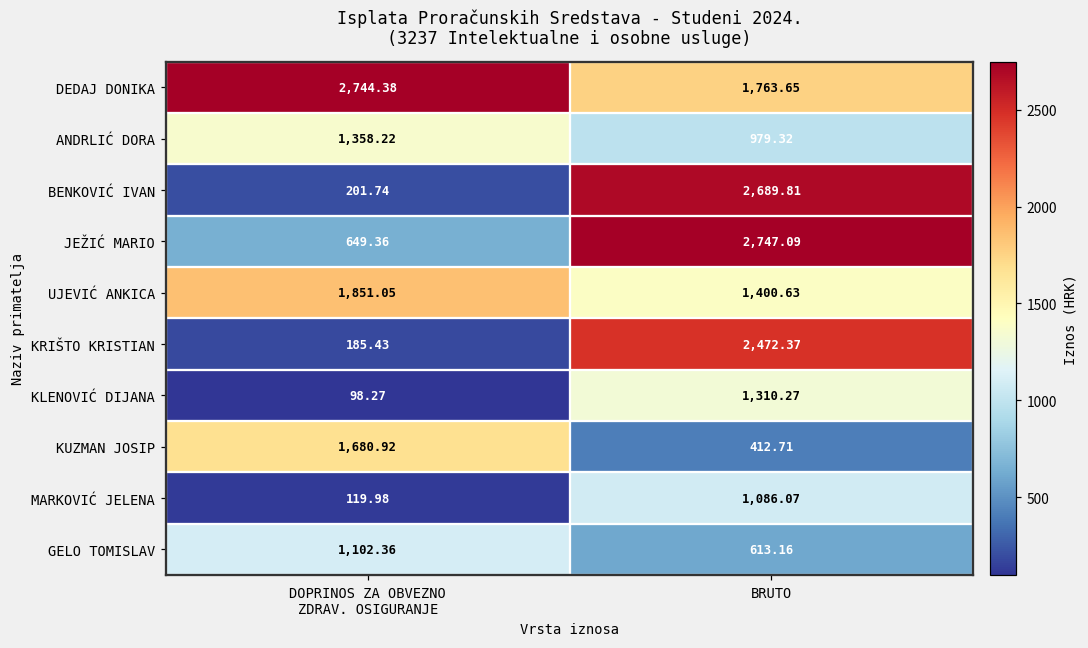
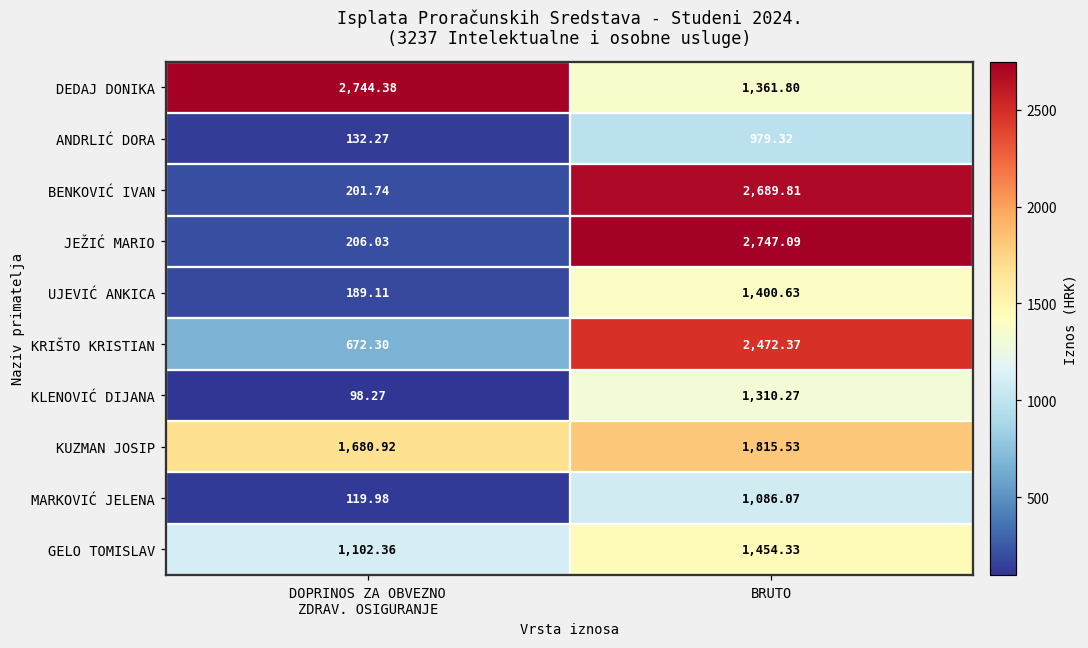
  {
    "DEDAJ DONIKA": {
      "DOPRINOS ZA OBVEZNO ZDRAV. OSIGURANJE": "2,744.38",
-     "BRUTO": "1,763.65"
+     "BRUTO": "1,361.80"
    },
    "ANDRLIĆ DORA": {
-     "DOPRINOS ZA OBVEZNO ZDRAV. OSIGURANJE": "1,358.22",
+     "DOPRINOS ZA OBVEZNO ZDRAV. OSIGURANJE": "132.27",
      "BRUTO": "979.32"
    },
    "BENKOVIĆ IVAN": {
      "DOPRINOS ZA OBVEZNO ZDRAV. OSIGURANJE": "201.74",
      "BRUTO": "2,689.81"
    },
    "JEŽIĆ MARIO": {
-     "DOPRINOS ZA OBVEZNO ZDRAV. OSIGURANJE": "649.36",
+     "DOPRINOS ZA OBVEZNO ZDRAV. OSIGURANJE": "206.03",
      "BRUTO": "2,747.09"
    },
    "UJEVIĆ ANKICA": {
-     "DOPRINOS ZA OBVEZNO ZDRAV. OSIGURANJE": "1,851.05",
+     "DOPRINOS ZA OBVEZNO ZDRAV. OSIGURANJE": "189.11",
      "BRUTO": "1,400.63"
    },
    "KRIŠTO KRISTIAN": {
-     "DOPRINOS ZA OBVEZNO ZDRAV. OSIGURANJE": "185.43",
+     "DOPRINOS ZA OBVEZNO ZDRAV. OSIGURANJE": "672.30",
      "BRUTO": "2,472.37"
    },
    "KLENOVIĆ DIJANA": {
      "DOPRINOS ZA OBVEZNO ZDRAV. OSIGURANJE": "98.27",
      "BRUTO": "1,310.27"
    },
    "KUZMAN JOSIP": {
      "DOPRINOS ZA OBVEZNO ZDRAV. OSIGURANJE": "1,680.92",
-     "BRUTO": "412.71"
+     "BRUTO": "1,815.53"
    },
    "MARKOVIĆ JELENA": {
      "DOPRINOS ZA OBVEZNO ZDRAV. OSIGURANJE": "119.98",
      "BRUTO": "1,086.07"
    },
    "GELO TOMISLAV": {
      "DOPRINOS ZA OBVEZNO ZDRAV. OSIGURANJE": "1,102.36",
-     "BRUTO": "613.16"
+     "BRUTO": "1,454.33"
    }
  }
